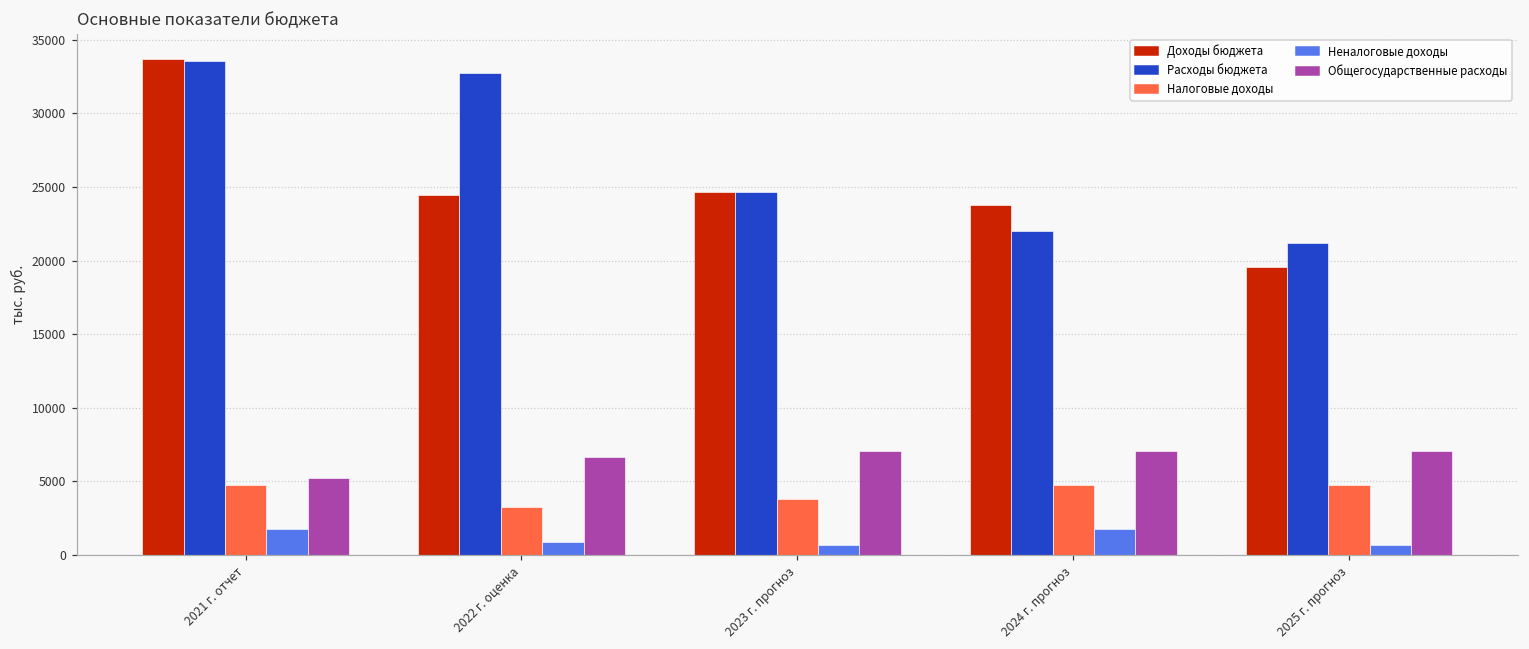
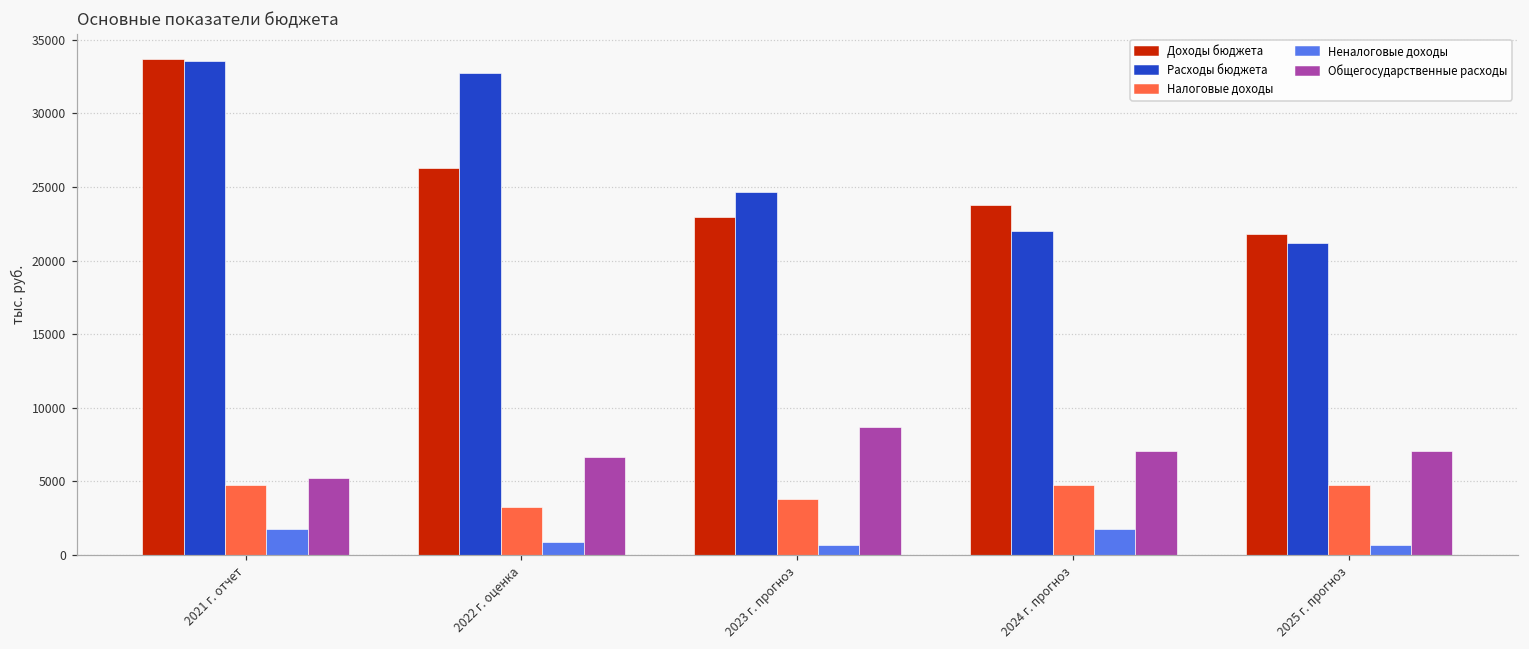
  {
    "Доходы бюджета": {
      "2021 г. отчет": 33700,
-     "2022 г. оценка": 24400,
-     "2023 г. прогноз": 24600,
+     "2022 г. оценка": 26300,
+     "2023 г. прогноз": 22900,
      "2024 г. прогноз": 23800,
-     "2025 г. прогноз": 19600
+     "2025 г. прогноз": 21800
    },
    "Расходы бюджета": {
      "2021 г. отчет": 33600,
      "2022 г. оценка": 32700,
      "2023 г. прогноз": 24600,
      "2024 г. прогноз": 22000,
      "2025 г. прогноз": 21200
    },
    "Налоговые доходы": {
      "2021 г. отчет": 4700,
      "2022 г. оценка": 3200,
      "2023 г. прогноз": 3800,
      "2024 г. прогноз": 4700,
      "2025 г. прогноз": 4700
    },
    "Неналоговые доходы": {
      "2021 г. отчет": 1800,
      "2022 г. оценка": 900,
      "2023 г. прогноз": 700,
      "2024 г. прогноз": 1700,
      "2025 г. прогноз": 700
    },
    "Общегосударственные расходы": {
      "2021 г. отчет": 5200,
      "2022 г. оценка": 6600,
-     "2023 г. прогноз": 7100,
+     "2023 г. прогноз": 8700,
      "2024 г. прогноз": 7000,
      "2025 г. прогноз": 7000
    }
  }
